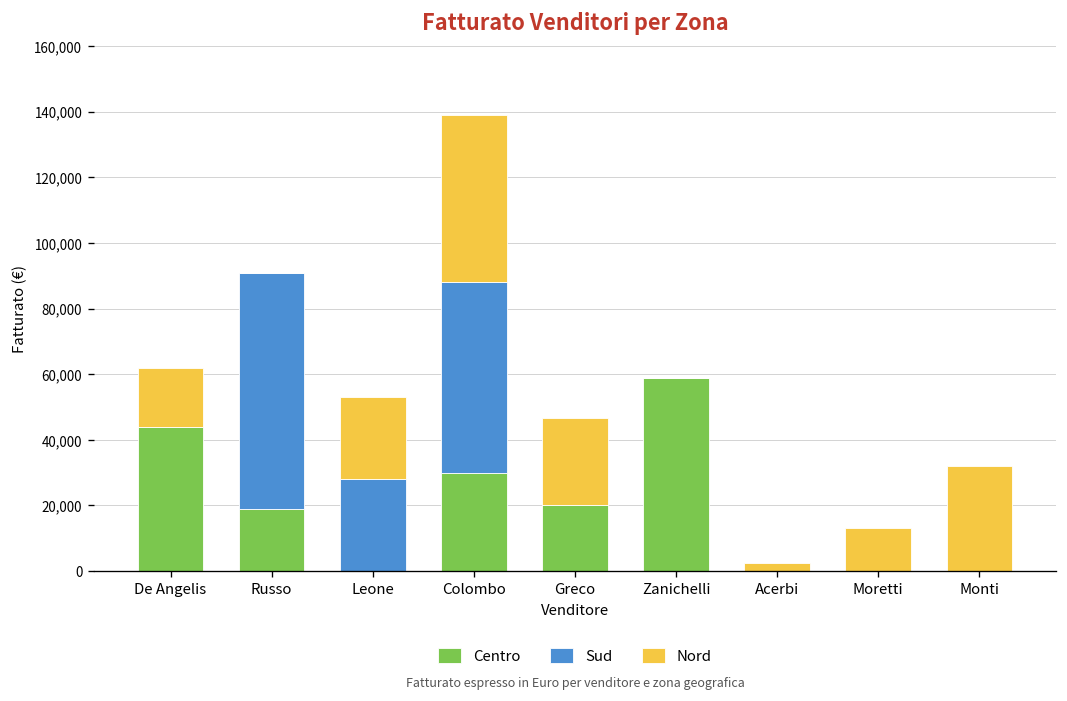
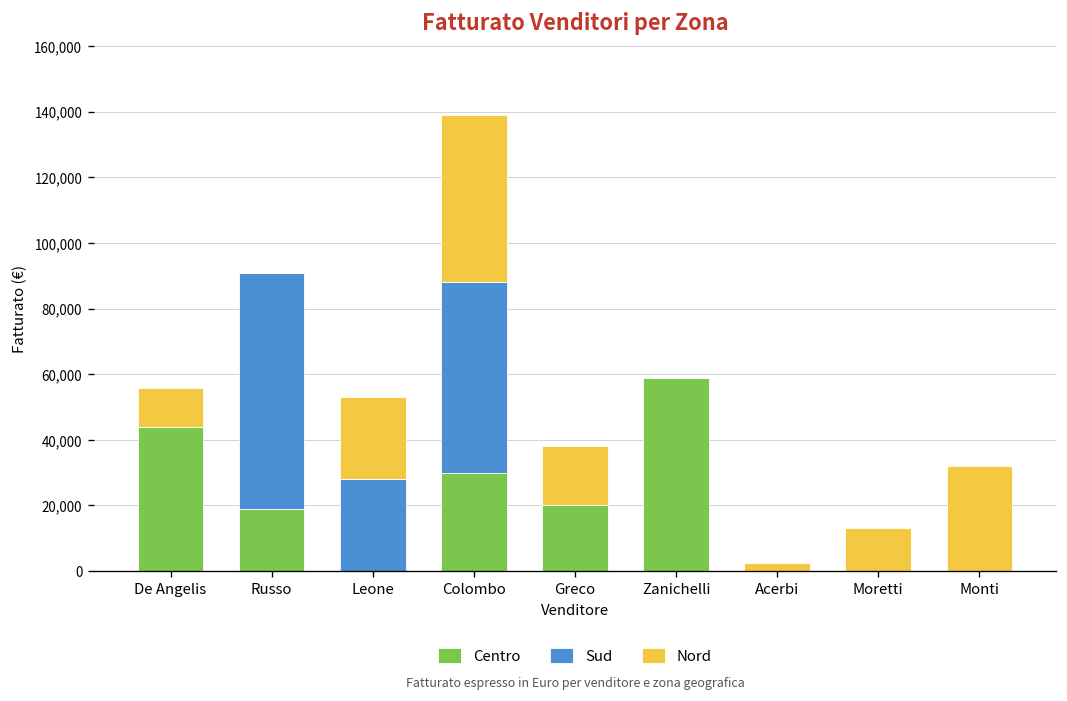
  {
    "Centro": {
      "De Angelis": "44,000",
      "Russo": "19,000",
      "Leone": "0",
      "Colombo": "30,000",
      "Greco": "20,000",
      "Zanichelli": "59,000",
      "Acerbi": "0",
      "Moretti": "0",
      "Monti": "0"
    },
    "Sud": {
      "De Angelis": "0",
      "Russo": "72,000",
      "Leone": "28,000",
      "Colombo": "58,000",
      "Greco": "0",
      "Zanichelli": "0",
      "Acerbi": "0",
      "Moretti": "0",
      "Monti": "0"
    },
    "Nord": {
-     "De Angelis": "18,000",
+     "De Angelis": "12,000",
      "Russo": "0",
      "Leone": "25,000",
      "Colombo": "51,000",
-     "Greco": "27,000",
+     "Greco": "18,000",
      "Zanichelli": "0",
      "Acerbi": "2,000",
      "Moretti": "13,000",
      "Monti": "32,000"
    }
  }
